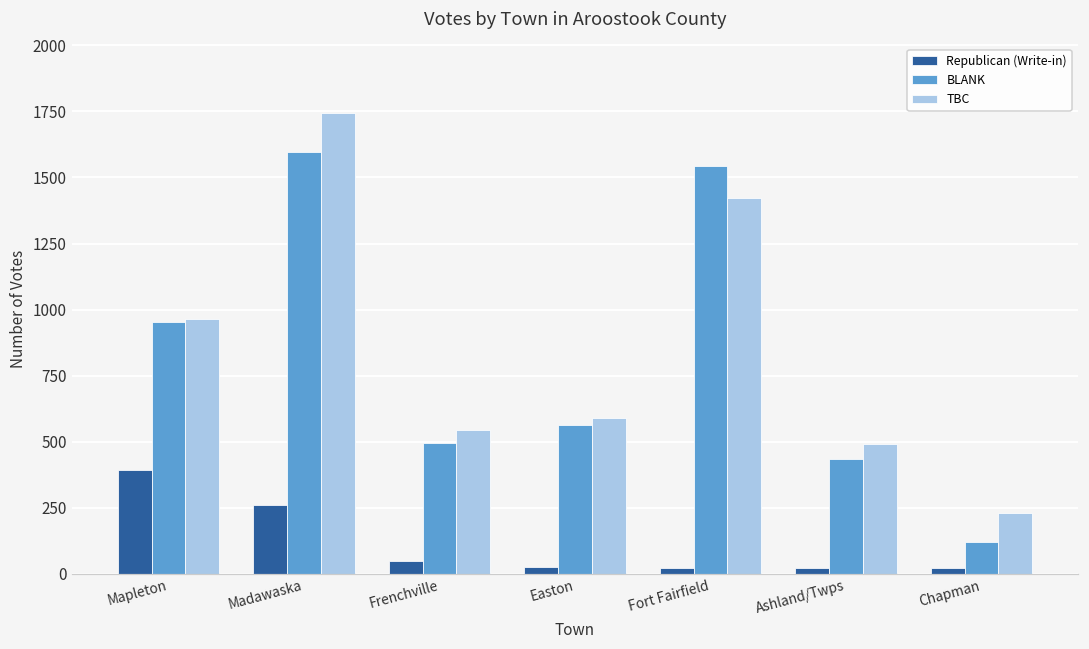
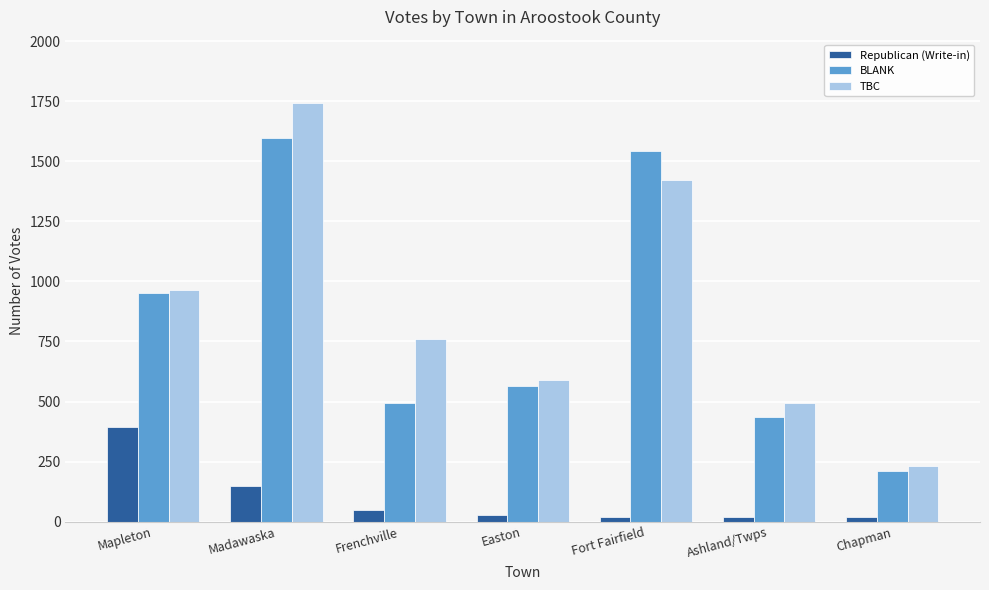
  {
    "Republican (Write-in)": {
      "Mapleton": 390,
-     "Madawaska": 260,
+     "Madawaska": 150,
      "Frenchville": 50,
      "Easton": 30,
      "Fort Fairfield": 20,
      "Ashland/Twps": 20,
      "Chapman": 20
    },
    "BLANK": {
      "Mapleton": 950,
      "Madawaska": 1600,
      "Frenchville": 490,
      "Easton": 560,
      "Fort Fairfield": 1540,
      "Ashland/Twps": 440,
-     "Chapman": 120
+     "Chapman": 210
    },
    "TBC": {
      "Mapleton": 960,
      "Madawaska": 1750,
-     "Frenchville": 540,
+     "Frenchville": 760,
      "Easton": 590,
      "Fort Fairfield": 1420,
      "Ashland/Twps": 490,
      "Chapman": 230
    }
  }
